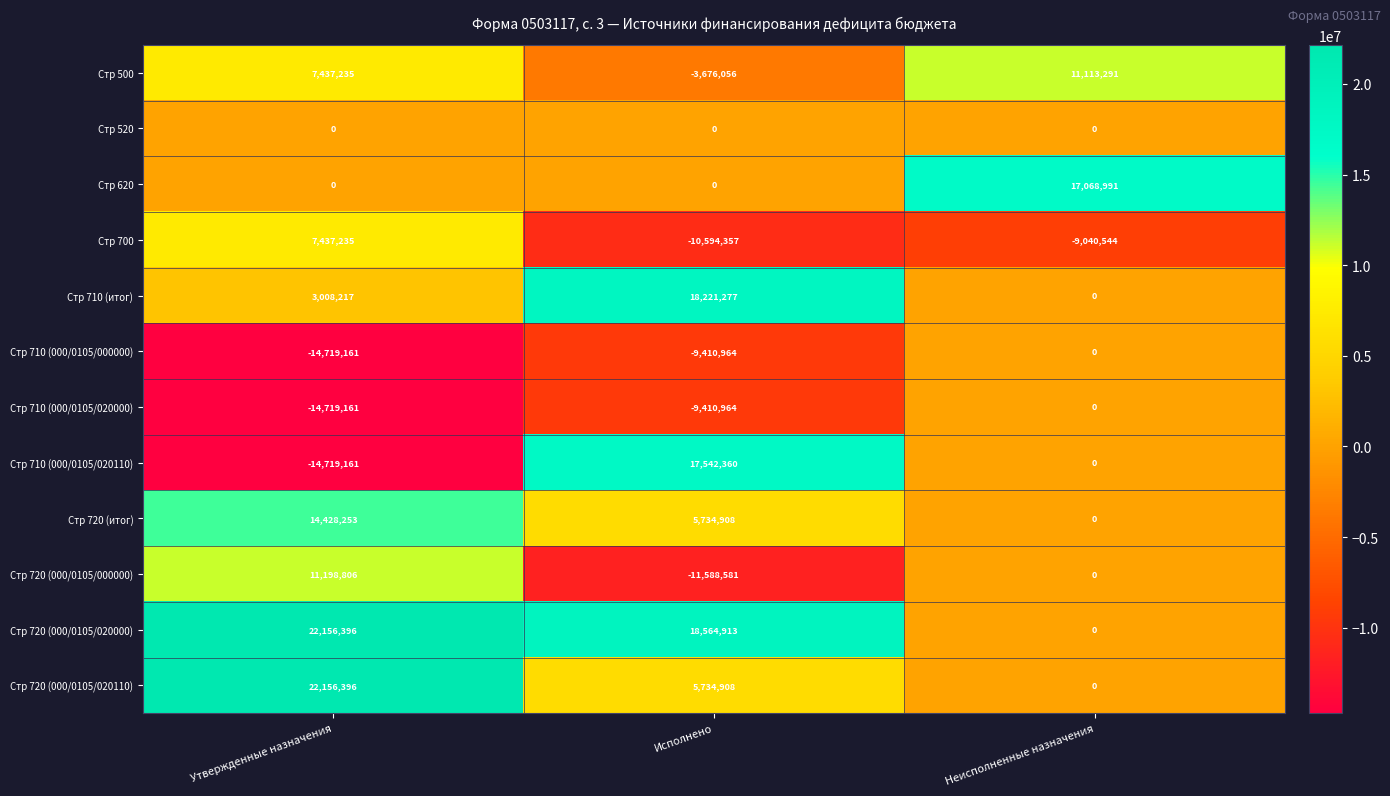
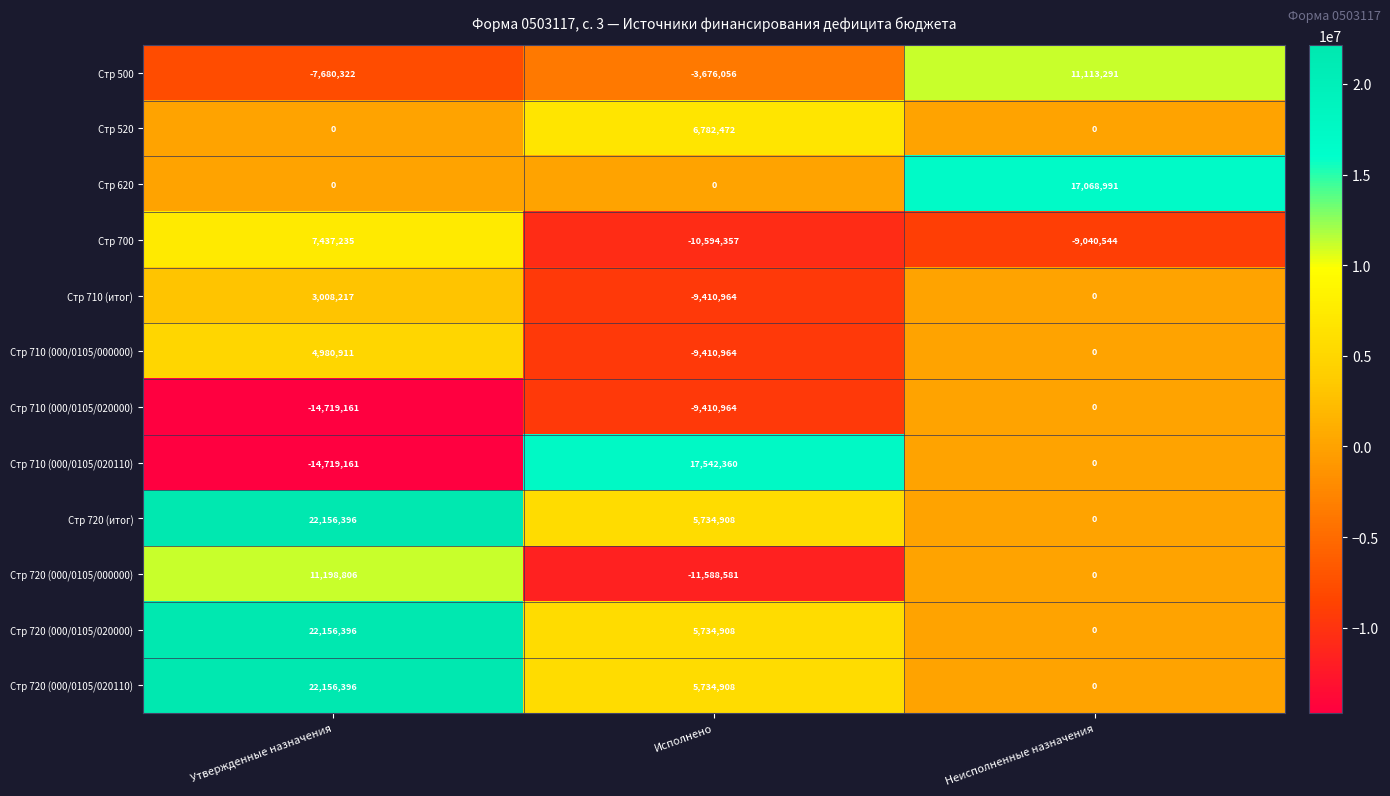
  {
    "Стр 500": {
-     "Утвержденные назначения": "7,437,235",
+     "Утвержденные назначения": "-7,680,322",
      "Исполнено": "-3,676,056",
      "Неисполненные назначения": "11,113,291"
    },
    "Стр 520": {
      "Утвержденные назначения": "0",
-     "Исполнено": "0",
+     "Исполнено": "6,782,472",
      "Неисполненные назначения": "0"
    },
    "Стр 620": {
      "Утвержденные назначения": "0",
      "Исполнено": "0",
      "Неисполненные назначения": "17,068,991"
    },
    "Стр 700": {
      "Утвержденные назначения": "7,437,235",
      "Исполнено": "-10,594,357",
      "Неисполненные назначения": "-9,040,544"
    },
    "Стр 710 (итог)": {
      "Утвержденные назначения": "3,008,217",
-     "Исполнено": "18,221,277",
+     "Исполнено": "-9,410,964",
      "Неисполненные назначения": "0"
    },
    "Стр 710 (000/0105/000000)": {
-     "Утвержденные назначения": "-14,719,161",
+     "Утвержденные назначения": "4,980,911",
      "Исполнено": "-9,410,964",
      "Неисполненные назначения": "0"
    },
    "Стр 710 (000/0105/020000)": {
      "Утвержденные назначения": "-14,719,161",
      "Исполнено": "-9,410,964",
      "Неисполненные назначения": "0"
    },
    "Стр 710 (000/0105/020110)": {
      "Утвержденные назначения": "-14,719,161",
      "Исполнено": "17,542,360",
      "Неисполненные назначения": "0"
    },
    "Стр 720 (итог)": {
-     "Утвержденные назначения": "14,428,253",
+     "Утвержденные назначения": "22,156,396",
      "Исполнено": "5,734,908",
      "Неисполненные назначения": "0"
    },
    "Стр 720 (000/0105/000000)": {
      "Утвержденные назначения": "11,198,806",
      "Исполнено": "-11,588,581",
      "Неисполненные назначения": "0"
    },
    "Стр 720 (000/0105/020000)": {
      "Утвержденные назначения": "22,156,396",
-     "Исполнено": "18,564,913",
+     "Исполнено": "5,734,908",
      "Неисполненные назначения": "0"
    },
    "Стр 720 (000/0105/020110)": {
      "Утвержденные назначения": "22,156,396",
      "Исполнено": "5,734,908",
      "Неисполненные назначения": "0"
    }
  }
